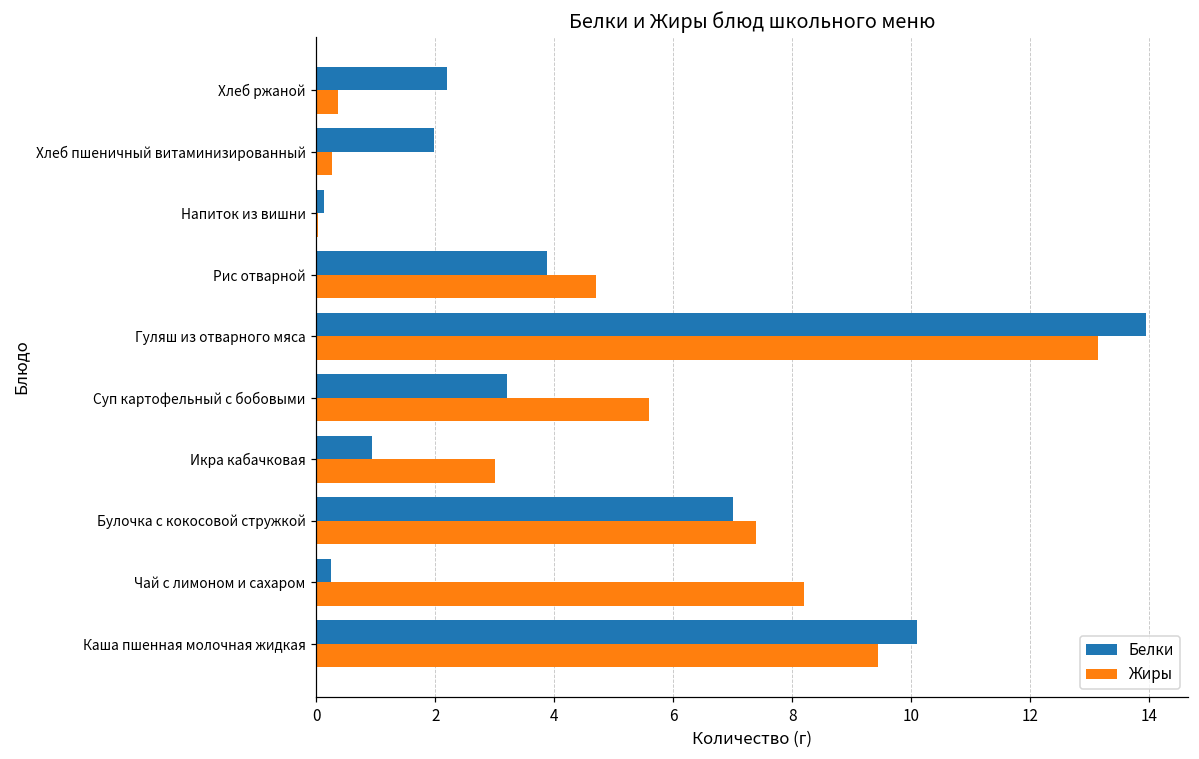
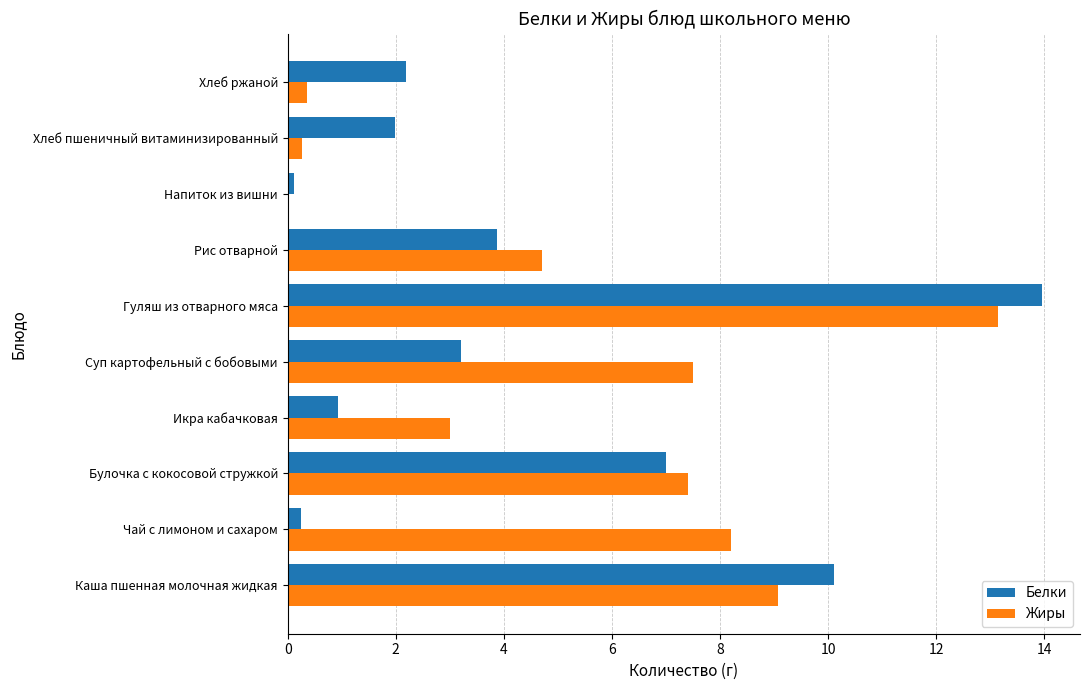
  {
    "Белки": {
      "Хлеб ржаной": 2.2,
      "Хлеб пшеничный витаминизированный": 2.0,
      "Напиток из вишни": 0.1,
      "Рис отварной": 3.9,
      "Гуляш из отварного мяса": 14.0,
      "Суп картофельный с бобовыми": 3.2,
      "Икра кабачковая": 0.9,
      "Булочка с кокосовой стружкой": 7.0,
      "Чай с лимоном и сахаром": 0.2,
      "Каша пшенная молочная жидкая": 10.1
    },
    "Жиры": {
      "Хлеб ржаной": 0.4,
      "Хлеб пшеничный витаминизированный": 0.3,
      "Рис отварной": 4.7,
      "Гуляш из отварного мяса": 13.1,
-     "Суп картофельный с бобовыми": 5.6,
+     "Суп картофельный с бобовыми": 7.5,
      "Икра кабачковая": 3.0,
      "Булочка с кокосовой стружкой": 7.4,
      "Чай с лимоном и сахаром": 8.2,
-     "Каша пшенная молочная жидкая": 9.4
+     "Каша пшенная молочная жидкая": 9.1
    }
  }
